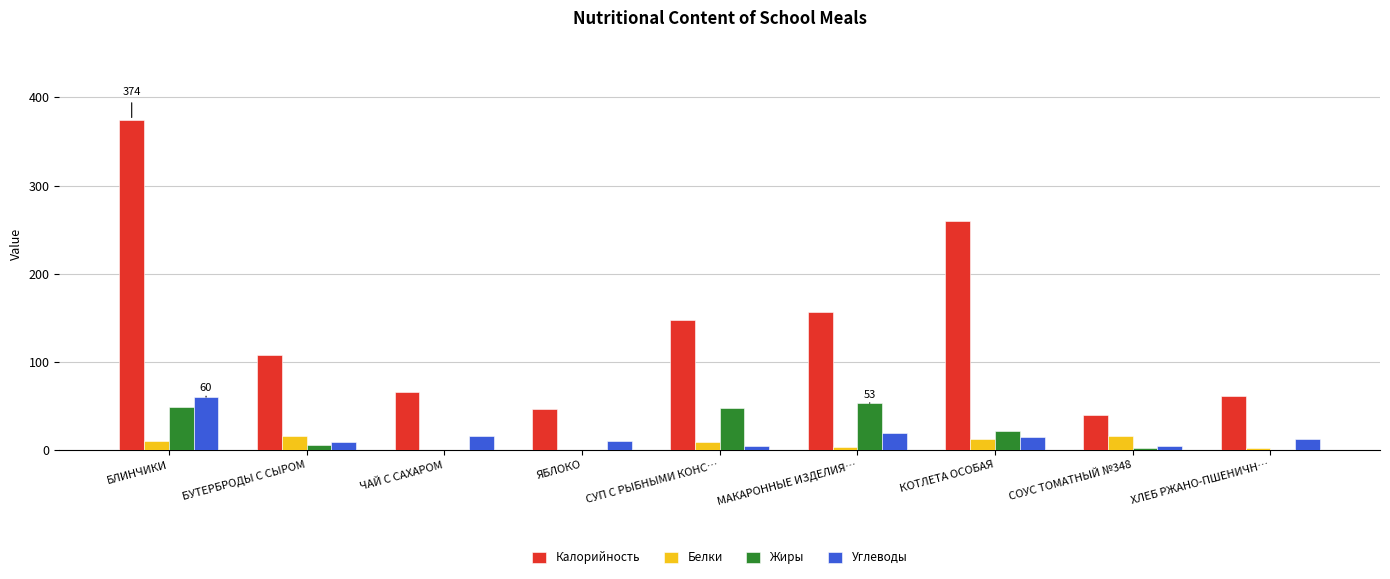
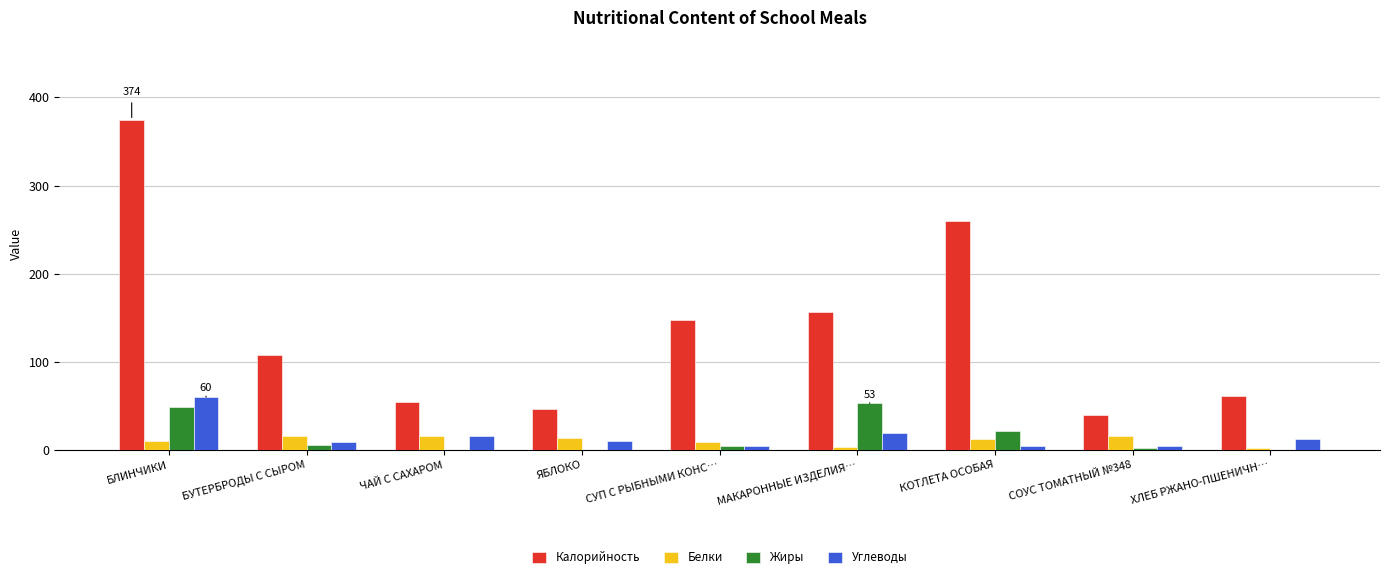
  {
    "Калорийность": {
      "БУТЕРБРОДЫ С СЫРОМ": 110,
-     "ЧАЙ С САХАРОМ": 70,
+     "ЧАЙ С САХАРОМ": 50,
      "ЯБЛОКО": 50,
      "СУП С РЫБНЫМИ КОНС…": 150,
      "МАКАРОННЫЕ ИЗДЕЛИЯ…": 160,
      "КОТЛЕТА ОСОБАЯ": 260,
      "СОУС ТОМАТНЫЙ №348": 40,
      "ХЛЕБ РЖАНО-ПШЕНИЧН…": 60
    },
    "Белки": {
      "БЛИНЧИКИ": 10,
      "БУТЕРБРОДЫ С СЫРОМ": 20,
-     "ЧАЙ С САХАРОМ": 0,
-     "ЯБЛОКО": 0,
+     "ЧАЙ С САХАРОМ": 20,
+     "ЯБЛОКО": 10,
      "СУП С РЫБНЫМИ КОНС…": 10,
      "МАКАРОННЫЕ ИЗДЕЛИЯ…": 0,
      "КОТЛЕТА ОСОБАЯ": 10,
      "СОУС ТОМАТНЫЙ №348": 20
    },
    "Жиры": {
      "БЛИНЧИКИ": 50,
      "БУТЕРБРОДЫ С СЫРОМ": 10,
      "ЧАЙ С САХАРОМ": 0,
      "ЯБЛОКО": 0,
-     "СУП С РЫБНЫМИ КОНС…": 50,
+     "СУП С РЫБНЫМИ КОНС…": 10,
      "КОТЛЕТА ОСОБАЯ": 20,
      "ХЛЕБ РЖАНО-ПШЕНИЧН…": 0
    },
    "Углеводы": {
      "БУТЕРБРОДЫ С СЫРОМ": 10,
      "ЧАЙ С САХАРОМ": 20,
      "ЯБЛОКО": 10,
      "СУП С РЫБНЫМИ КОНС…": 10,
      "МАКАРОННЫЕ ИЗДЕЛИЯ…": 20,
-     "КОТЛЕТА ОСОБАЯ": 20,
+     "КОТЛЕТА ОСОБАЯ": 10,
      "СОУС ТОМАТНЫЙ №348": 0,
      "ХЛЕБ РЖАНО-ПШЕНИЧН…": 10
    }
  }
